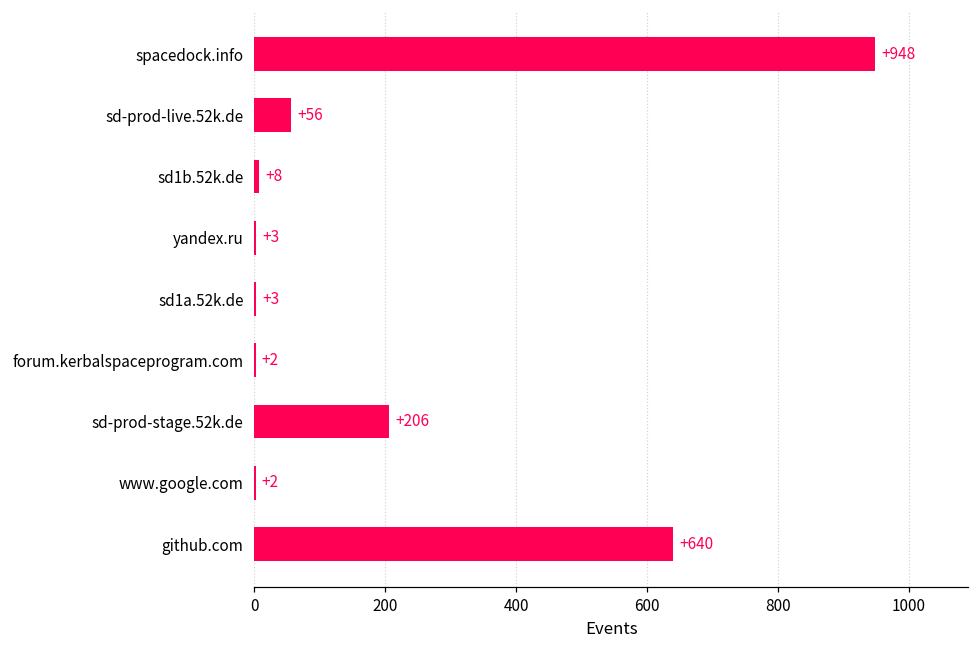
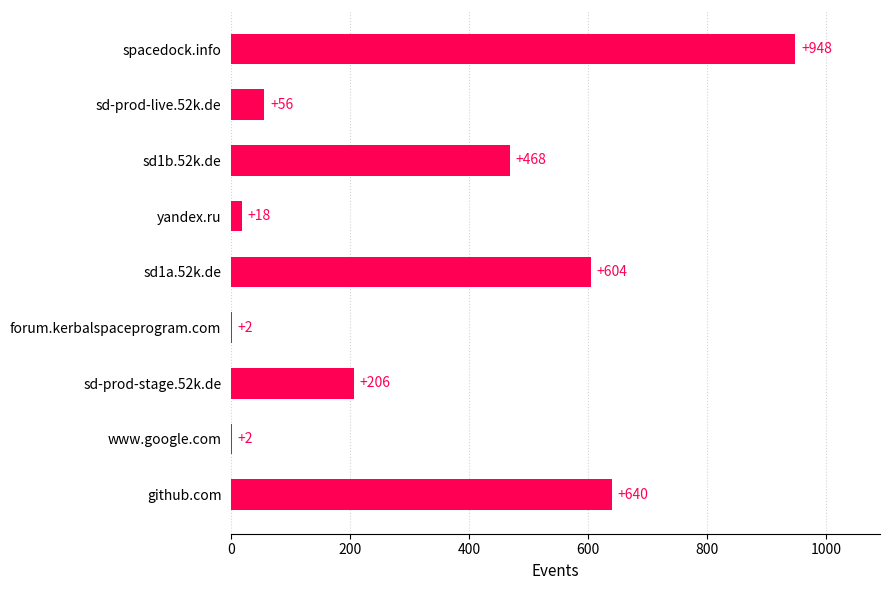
  {
    "spacedock.info": "+948",
    "sd-prod-live.52k.de": "+56",
-   "sd1b.52k.de": "+8",
-   "yandex.ru": "+3",
-   "sd1a.52k.de": "+3",
+   "sd1b.52k.de": "+468",
+   "yandex.ru": "+18",
+   "sd1a.52k.de": "+604",
    "forum.kerbalspaceprogram.com": "+2",
    "sd-prod-stage.52k.de": "+206",
    "www.google.com": "+2",
    "github.com": "+640"
  }
